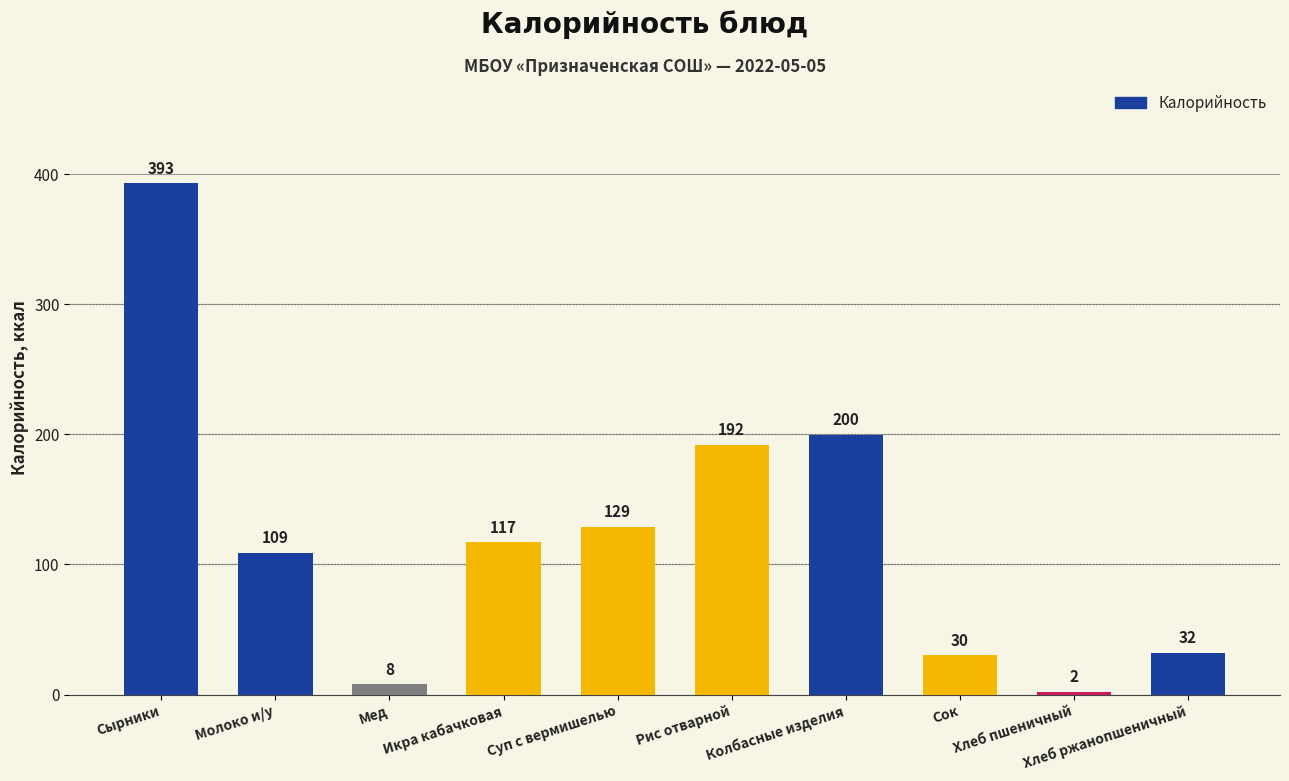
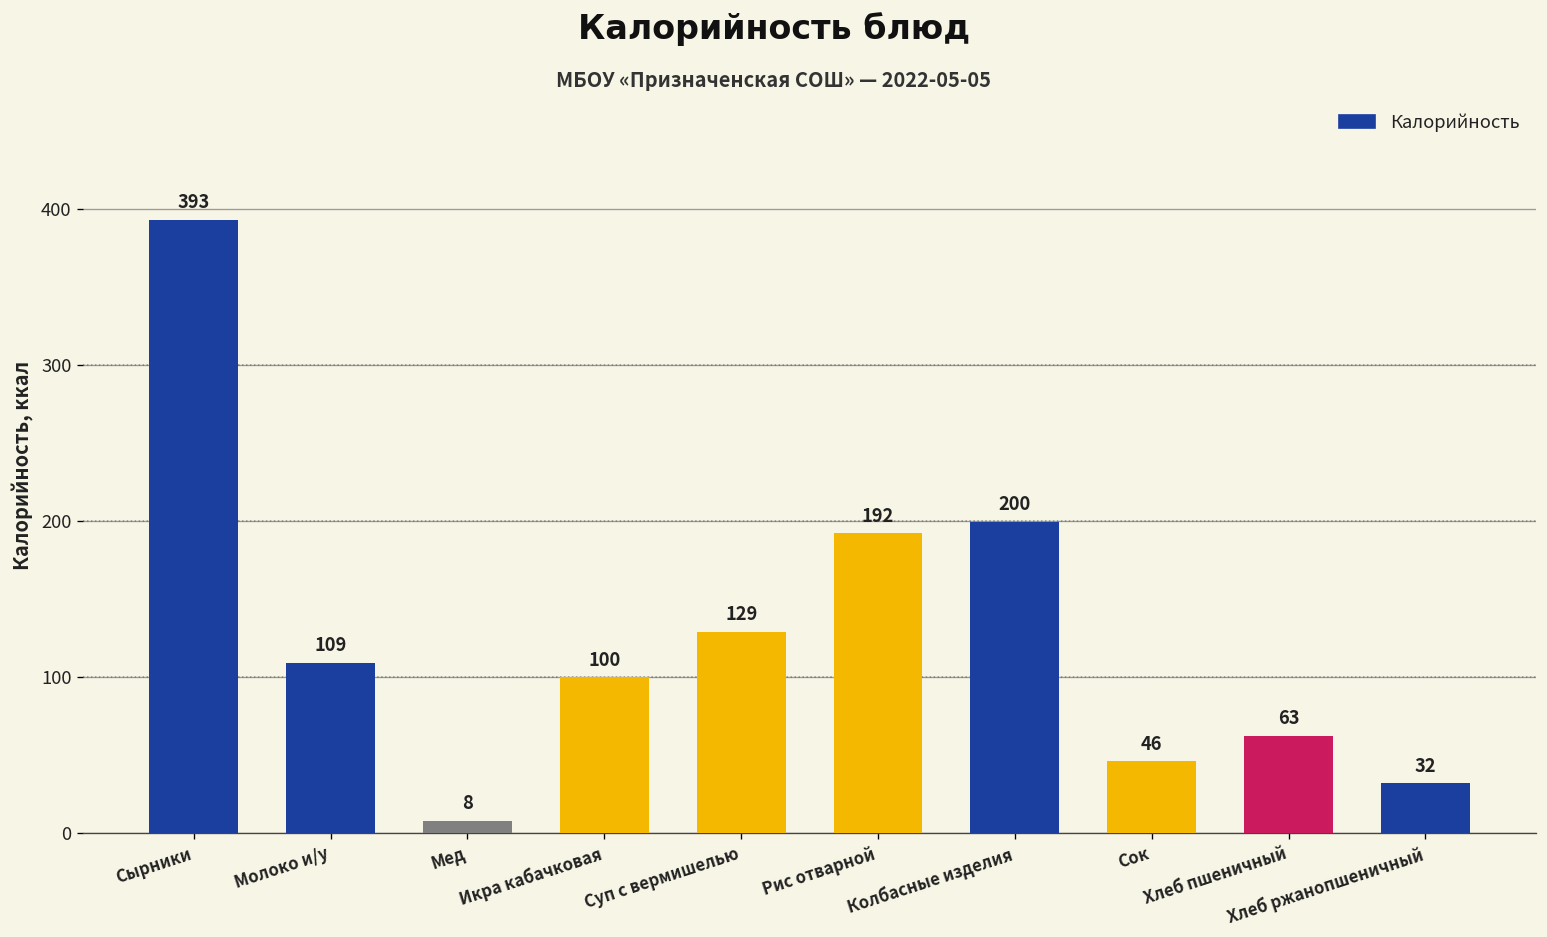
  {
    "Сырники": 393,
    "Молоко и/у": 109,
    "Мед": 8,
-   "Икра кабачковая": 117,
+   "Икра кабачковая": 100,
    "Суп с вермишелью": 129,
    "Рис отварной": 192,
    "Колбасные изделия": 200,
-   "Сок": 30,
-   "Хлеб пшеничный": 2,
+   "Сок": 46,
+   "Хлеб пшеничный": 63,
    "Хлеб ржанопшеничный": 32
  }
